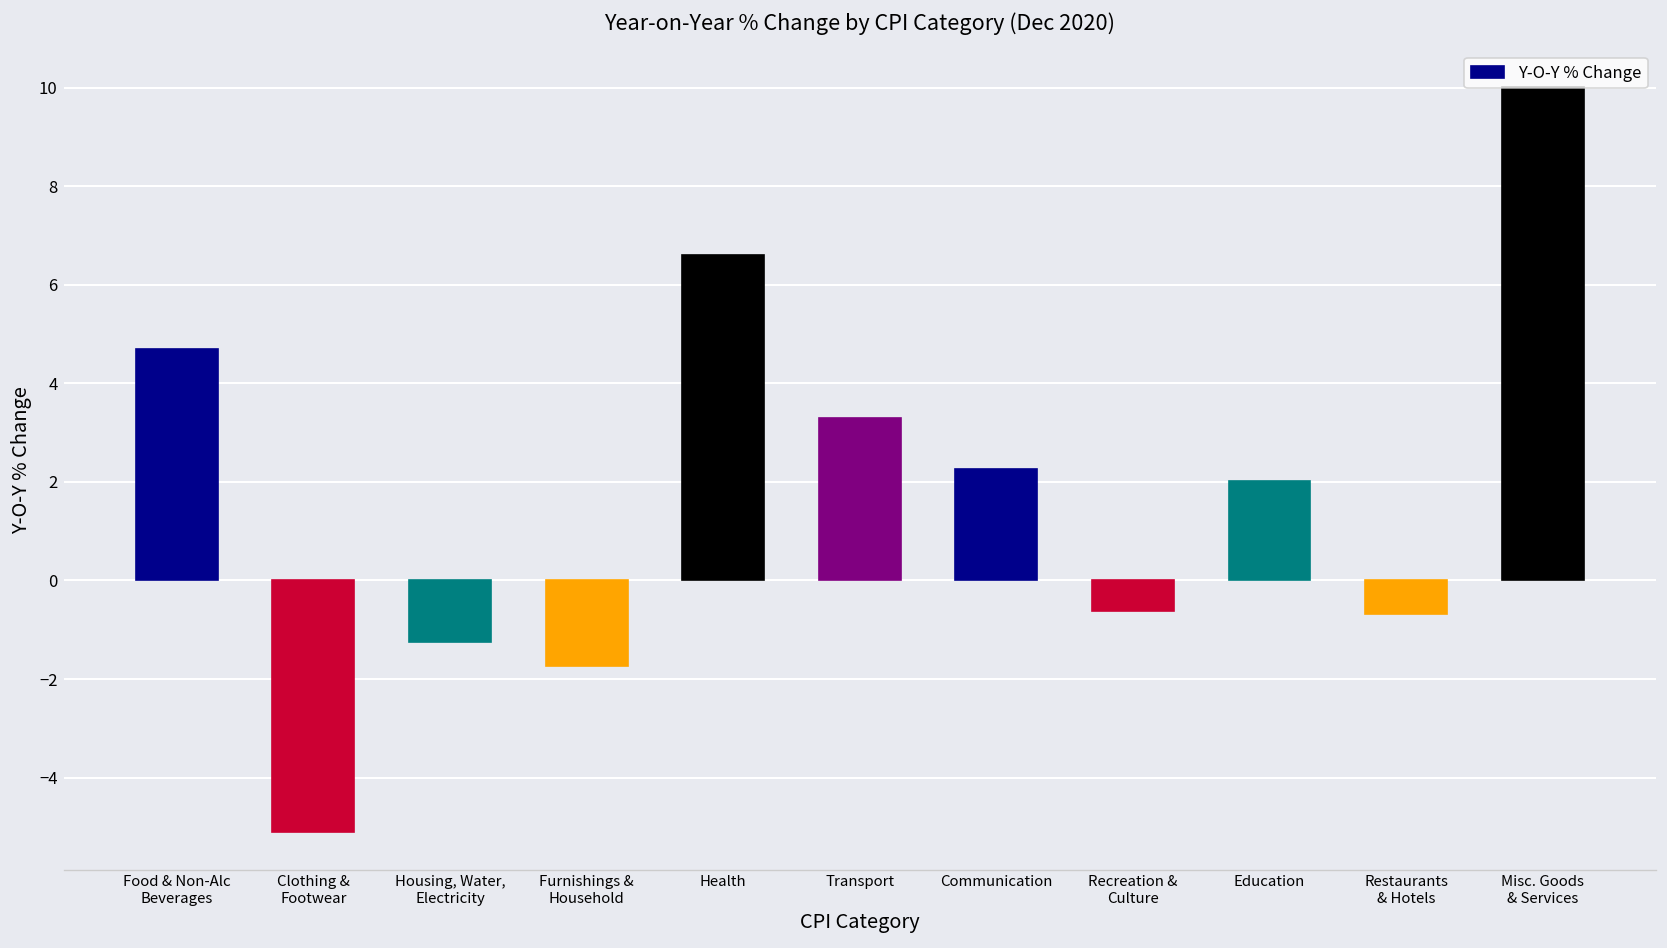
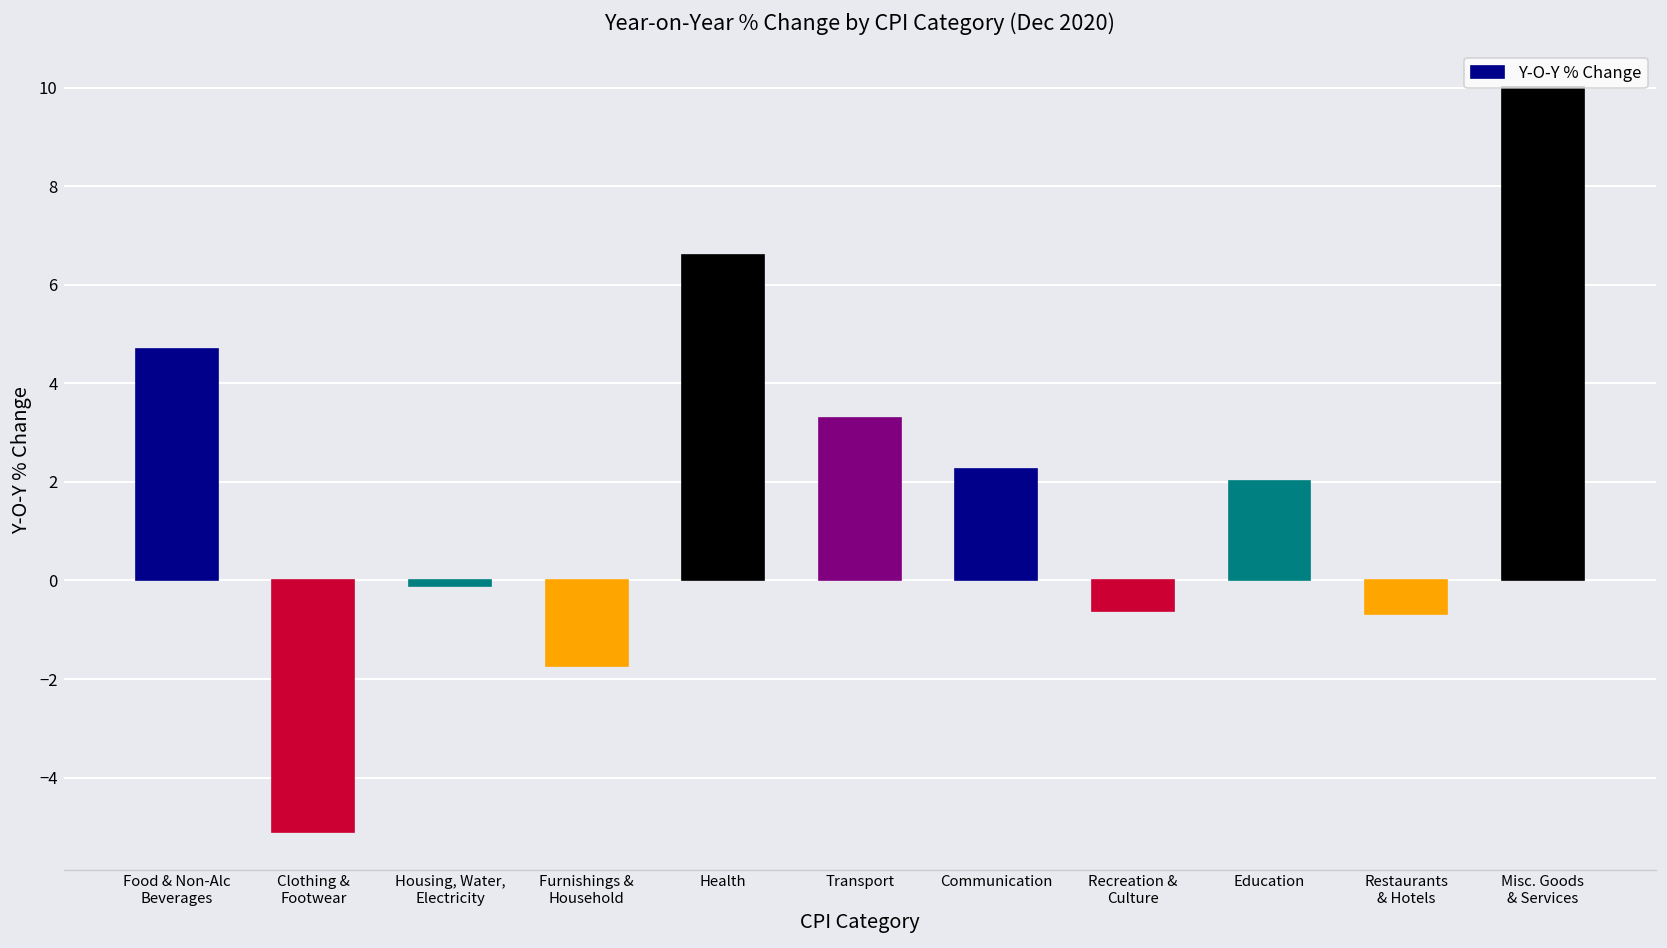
  {
    "Food & Non-Alc Beverages": 4.7,
    "Clothing & Footwear": -5.1,
-   "Housing, Water, Electricity": -1.2,
+   "Housing, Water, Electricity": -0.1,
    "Furnishings & Household": -1.7,
    "Health": 6.6,
    "Transport": 3.3,
    "Communication": 2.3,
    "Recreation & Culture": -0.6,
    "Education": 2.0,
    "Restaurants & Hotels": -0.7
  }
